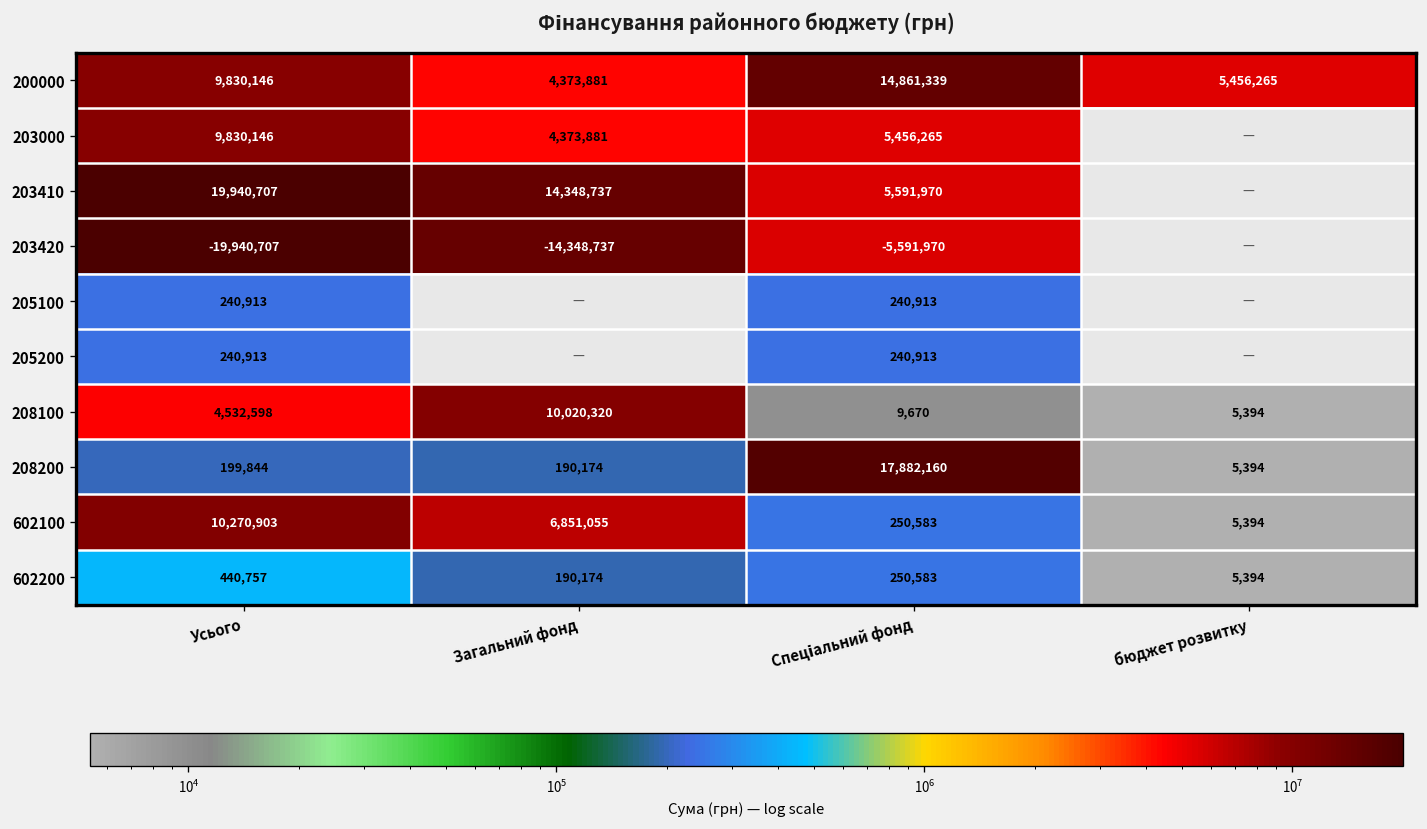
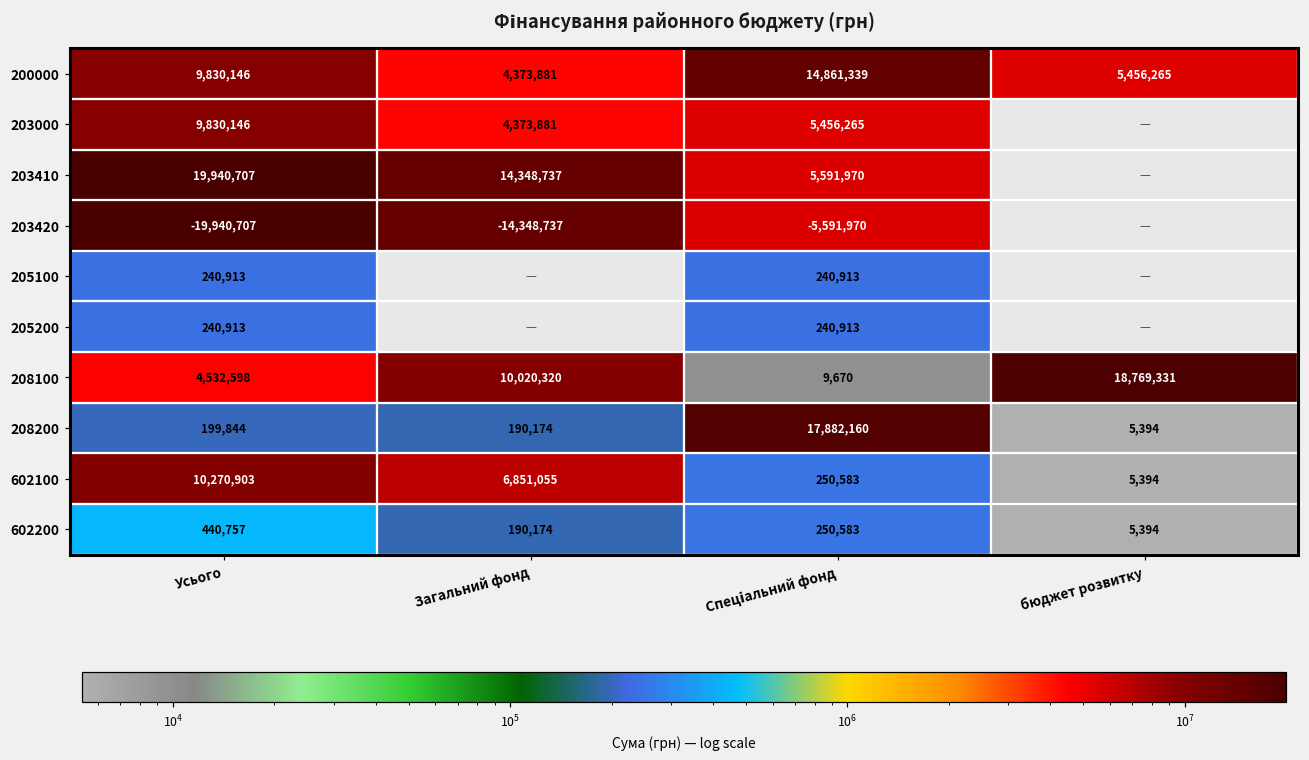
  {
    "200000": {
      "Усього": "9,830,146",
      "Загальний фонд": "4,373,881",
      "Спеціальний фонд": "14,861,339",
      "бюджет розвитку": "5,456,265"
    },
    "203000": {
      "Усього": "9,830,146",
      "Загальний фонд": "4,373,881",
      "Спеціальний фонд": "5,456,265"
    },
    "203410": {
      "Усього": "19,940,707",
      "Загальний фонд": "14,348,737",
      "Спеціальний фонд": "5,591,970"
    },
    "203420": {
      "Усього": "-19,940,707",
      "Загальний фонд": "-14,348,737",
      "Спеціальний фонд": "-5,591,970"
    },
    "205100": {
      "Усього": "240,913",
      "Спеціальний фонд": "240,913"
    },
    "205200": {
      "Усього": "240,913",
      "Спеціальний фонд": "240,913"
    },
    "208100": {
      "Усього": "4,532,598",
      "Загальний фонд": "10,020,320",
      "Спеціальний фонд": "9,670",
-     "бюджет розвитку": "5,394"
+     "бюджет розвитку": "18,769,331"
    },
    "208200": {
      "Усього": "199,844",
      "Загальний фонд": "190,174",
      "Спеціальний фонд": "17,882,160",
      "бюджет розвитку": "5,394"
    },
    "602100": {
      "Усього": "10,270,903",
      "Загальний фонд": "6,851,055",
      "Спеціальний фонд": "250,583",
      "бюджет розвитку": "5,394"
    },
    "602200": {
      "Усього": "440,757",
      "Загальний фонд": "190,174",
      "Спеціальний фонд": "250,583",
      "бюджет розвитку": "5,394"
    }
  }
